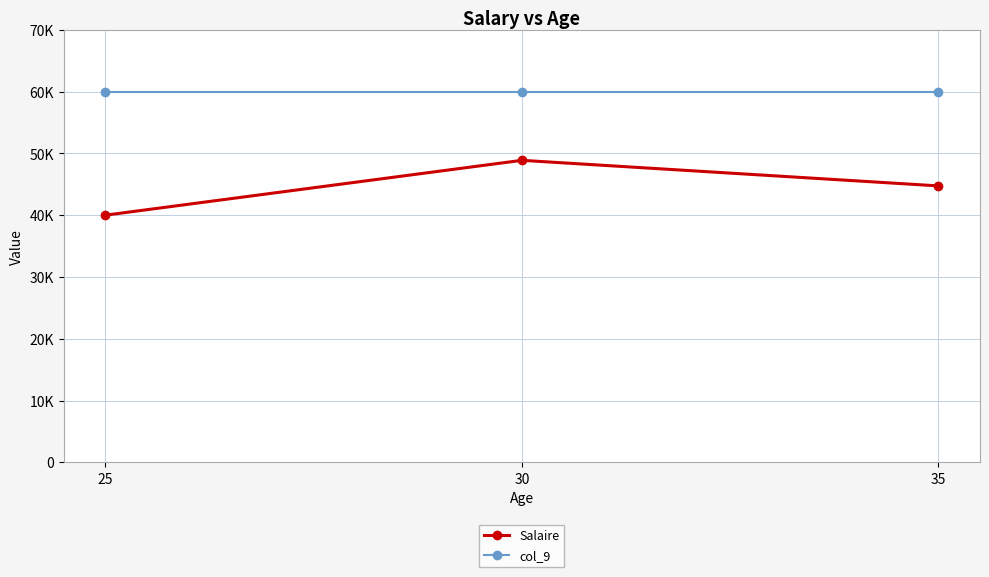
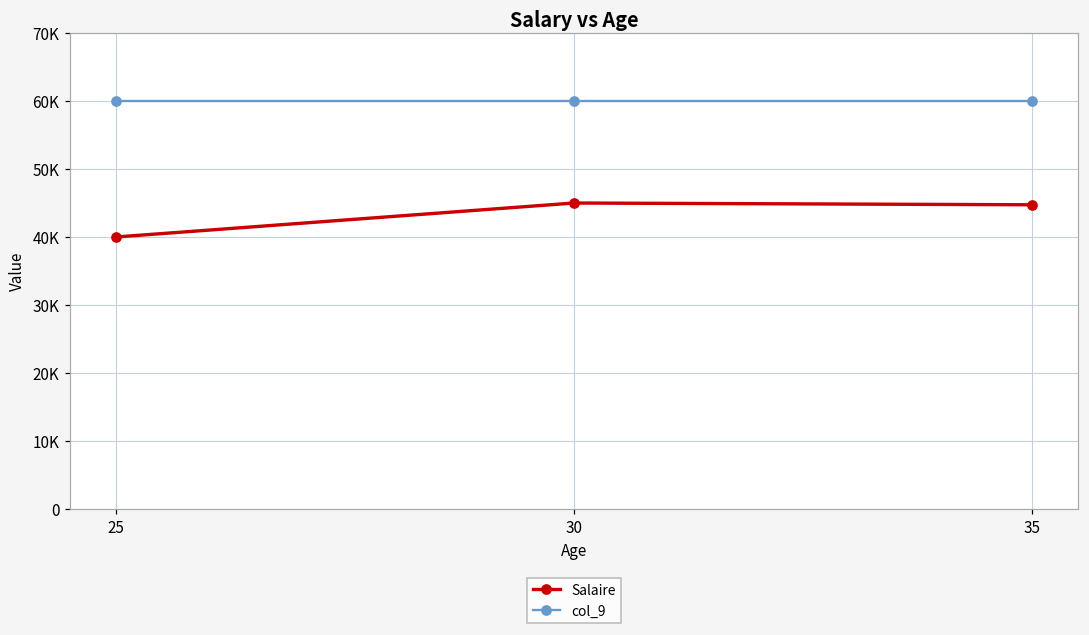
  {
    "Salaire": {
      "25": 40000,
-     "30": 49000,
+     "30": 45000,
      "35": 45000
    },
    "col_9": {
      "25": 60000,
      "30": 60000,
      "35": 60000
    }
  }
